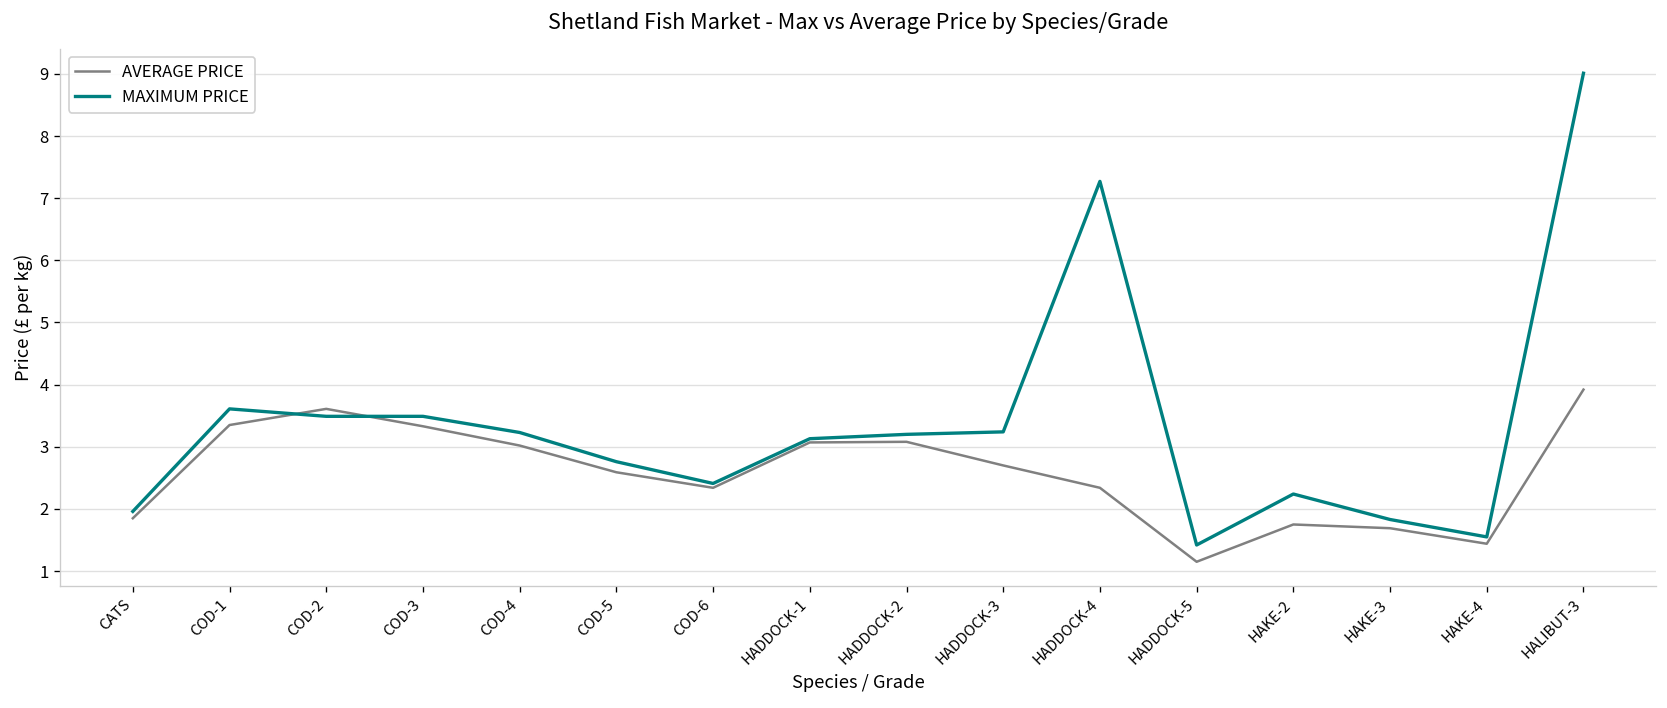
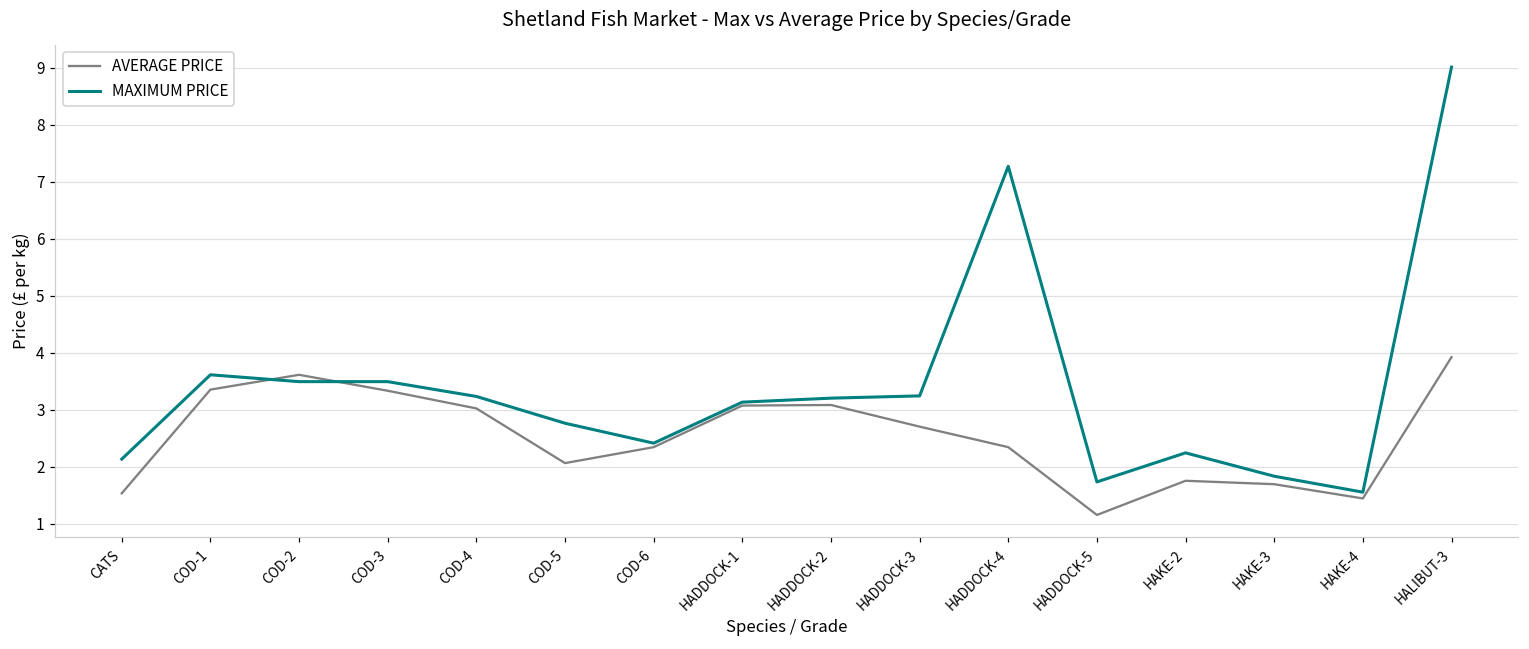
  {
    "AVERAGE PRICE": {
-     "CATS": 1.9,
+     "CATS": 1.5,
      "COD-1": 3.4,
      "COD-2": 3.6,
      "COD-3": 3.3,
      "COD-4": 3.0,
-     "COD-5": 2.6,
+     "COD-5": 2.1,
      "COD-6": 2.3,
      "HADDOCK-1": 3.1,
      "HADDOCK-2": 3.1,
      "HADDOCK-3": 2.7,
      "HADDOCK-4": 2.3,
      "HADDOCK-5": 1.2,
      "HAKE-2": 1.8,
      "HAKE-3": 1.7,
      "HAKE-4": 1.4,
      "HALIBUT-3": 3.9
    },
    "MAXIMUM PRICE": {
-     "CATS": 2.0,
+     "CATS": 2.1,
      "COD-1": 3.6,
      "COD-2": 3.5,
      "COD-3": 3.5,
      "COD-4": 3.2,
      "COD-5": 2.8,
      "COD-6": 2.4,
      "HADDOCK-1": 3.1,
      "HADDOCK-2": 3.2,
      "HADDOCK-3": 3.2,
      "HADDOCK-4": 7.3,
-     "HADDOCK-5": 1.4,
+     "HADDOCK-5": 1.7,
      "HAKE-2": 2.2,
      "HAKE-3": 1.8,
      "HAKE-4": 1.6,
      "HALIBUT-3": 9.0
    }
  }
